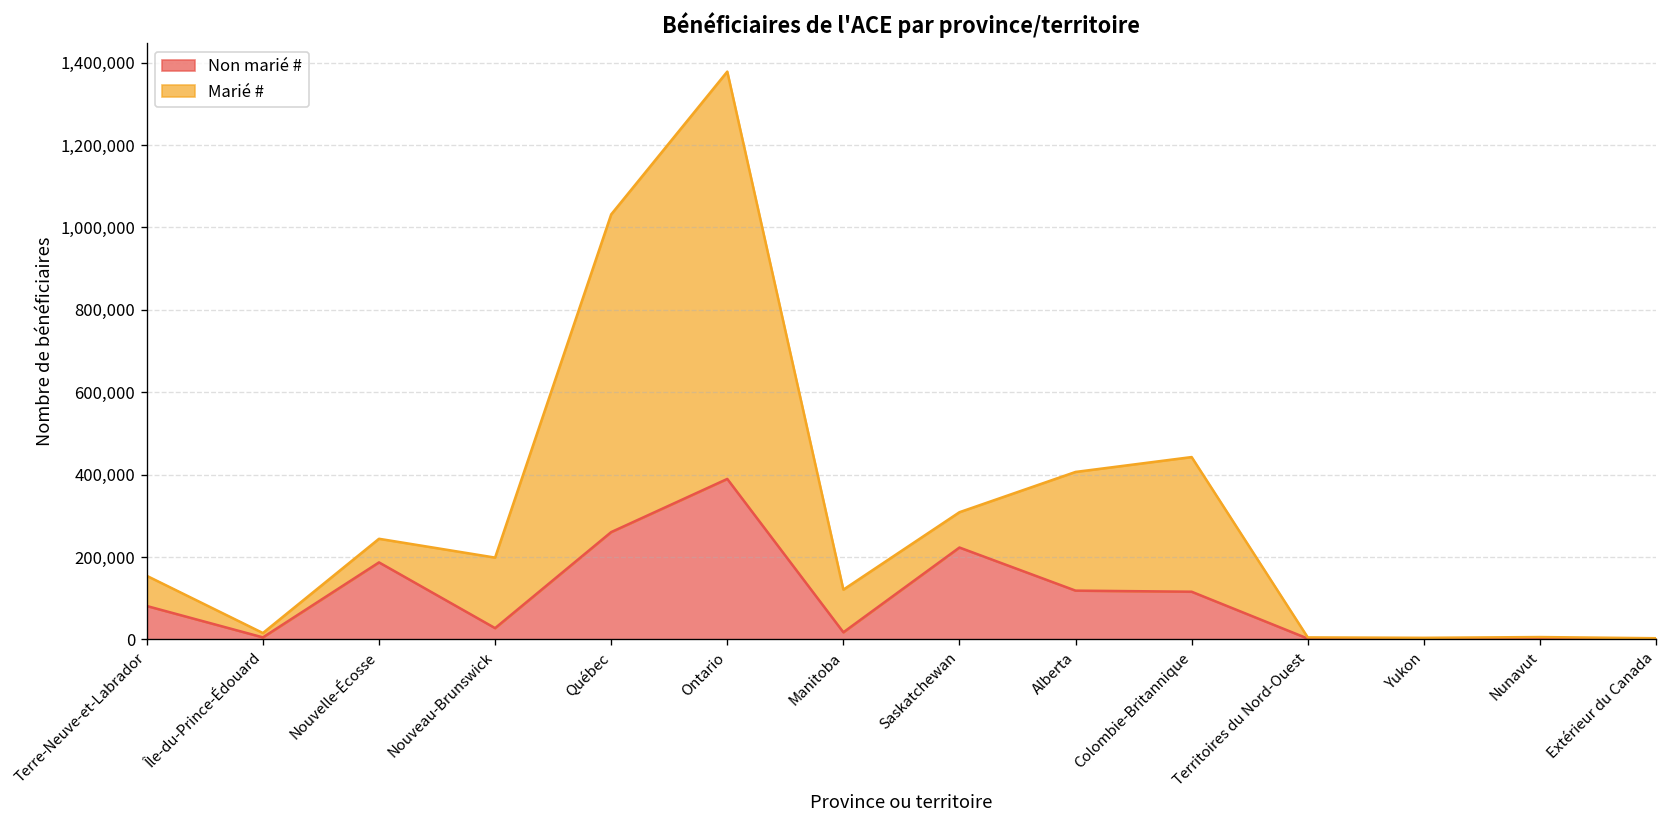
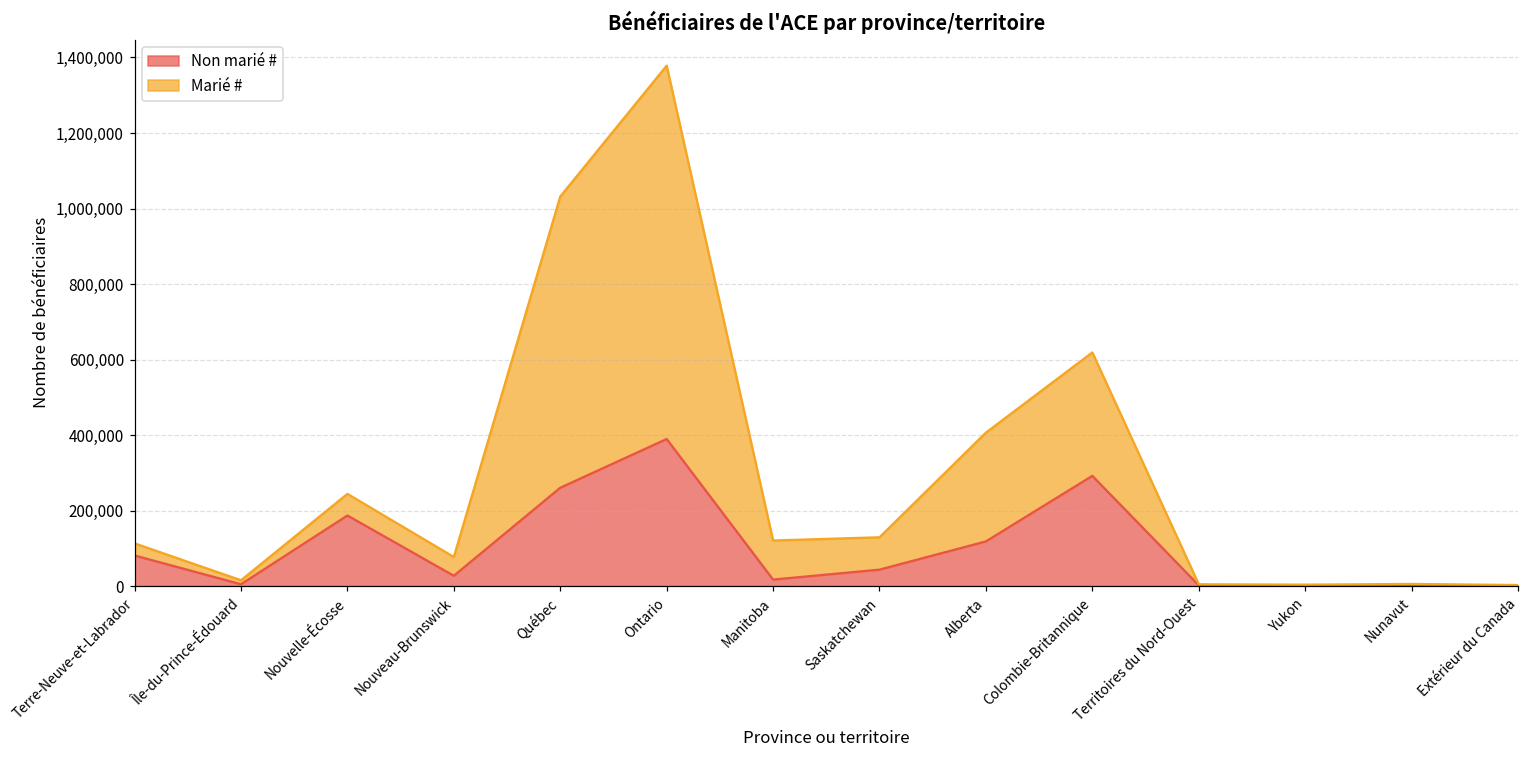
  {
    "Non marié #": {
      "Terre-Neuve-et-Labrador": "80,000",
      "Île-du-Prince-Édouard": "0",
      "Nouvelle-Écosse": "190,000",
      "Nouveau-Brunswick": "30,000",
      "Québec": "260,000",
      "Ontario": "390,000",
      "Manitoba": "20,000",
-     "Saskatchewan": "220,000",
+     "Saskatchewan": "40,000",
      "Alberta": "120,000",
-     "Colombie-Britannique": "120,000"
+     "Colombie-Britannique": "290,000"
    },
    "Marié #": {
-     "Terre-Neuve-et-Labrador": "70,000",
+     "Terre-Neuve-et-Labrador": "30,000",
      "Île-du-Prince-Édouard": "10,000",
      "Nouvelle-Écosse": "60,000",
-     "Nouveau-Brunswick": "170,000",
+     "Nouveau-Brunswick": "50,000",
      "Québec": "770,000",
      "Ontario": "990,000",
      "Manitoba": "100,000",
      "Saskatchewan": "90,000",
      "Alberta": "290,000",
      "Colombie-Britannique": "330,000"
    }
  }
